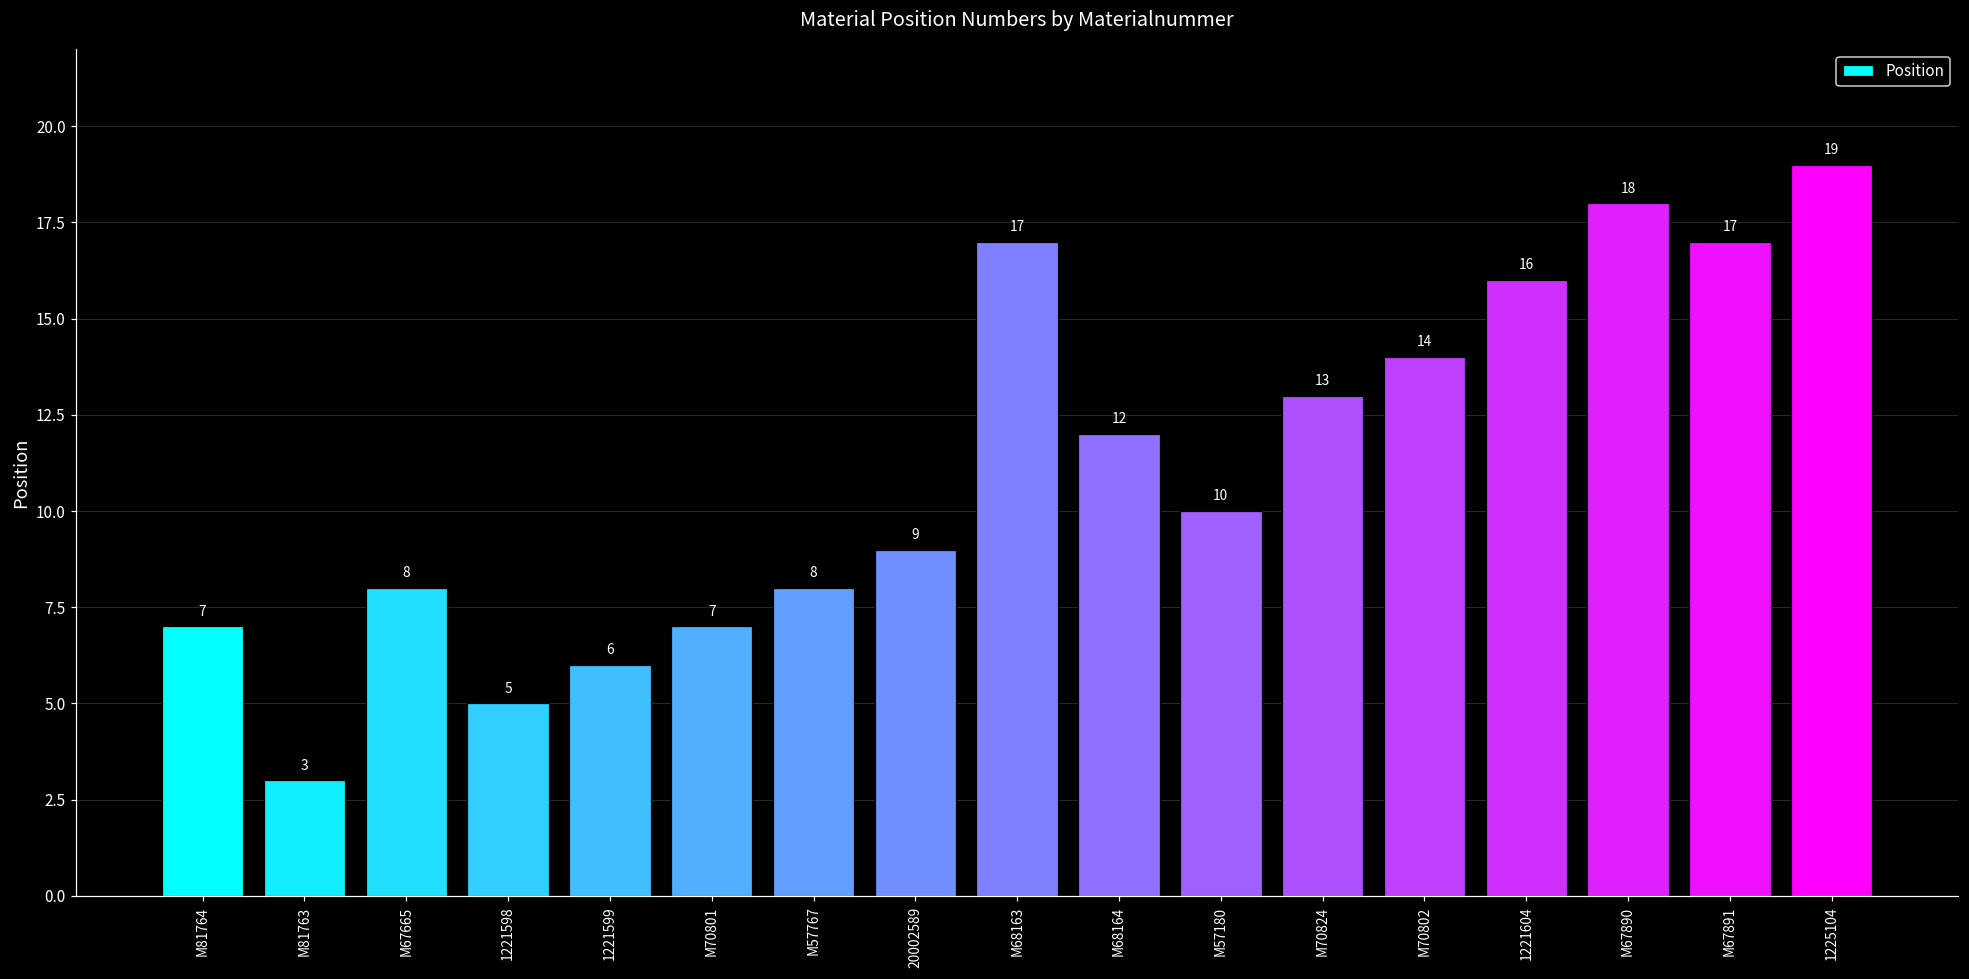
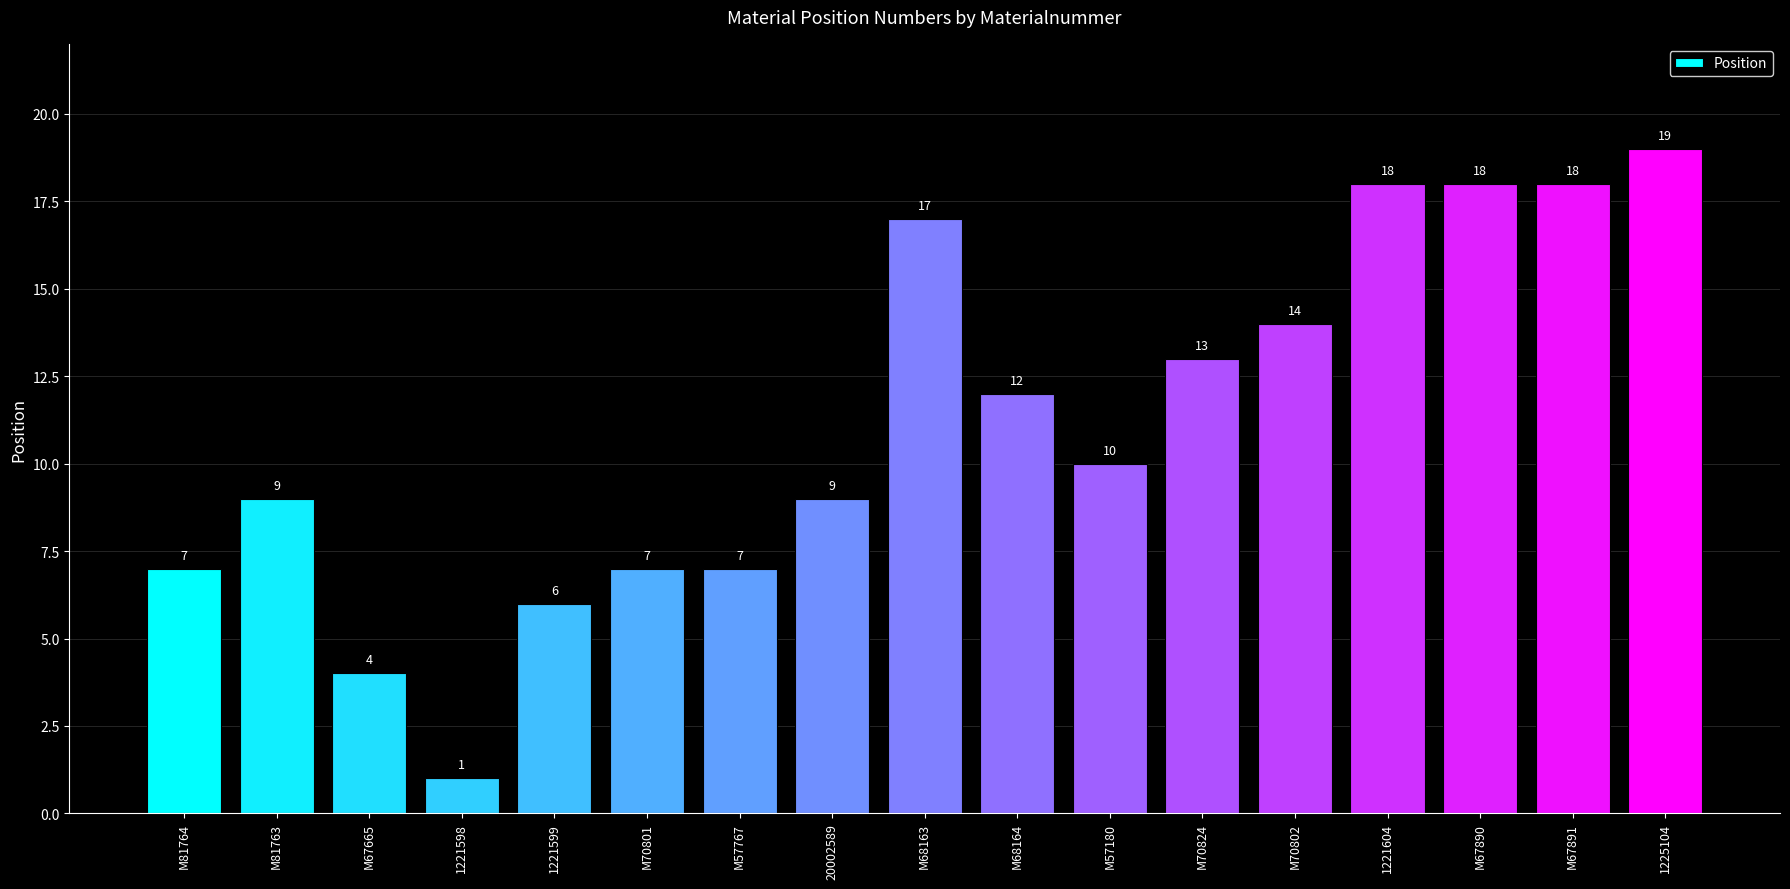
  {
    "M81764": 7,
-   "M81763": 3,
-   "M67665": 8,
-   "1221598": 5,
+   "M81763": 9,
+   "M67665": 4,
+   "1221598": 1,
    "1221599": 6,
    "M70801": 7,
-   "M57767": 8,
+   "M57767": 7,
    "20002589": 9,
    "M68163": 17,
    "M68164": 12,
    "M57180": 10,
    "M70824": 13,
    "M70802": 14,
-   "1221604": 16,
+   "1221604": 18,
    "M67890": 18,
-   "M67891": 17,
+   "M67891": 18,
    "1225104": 19
  }
